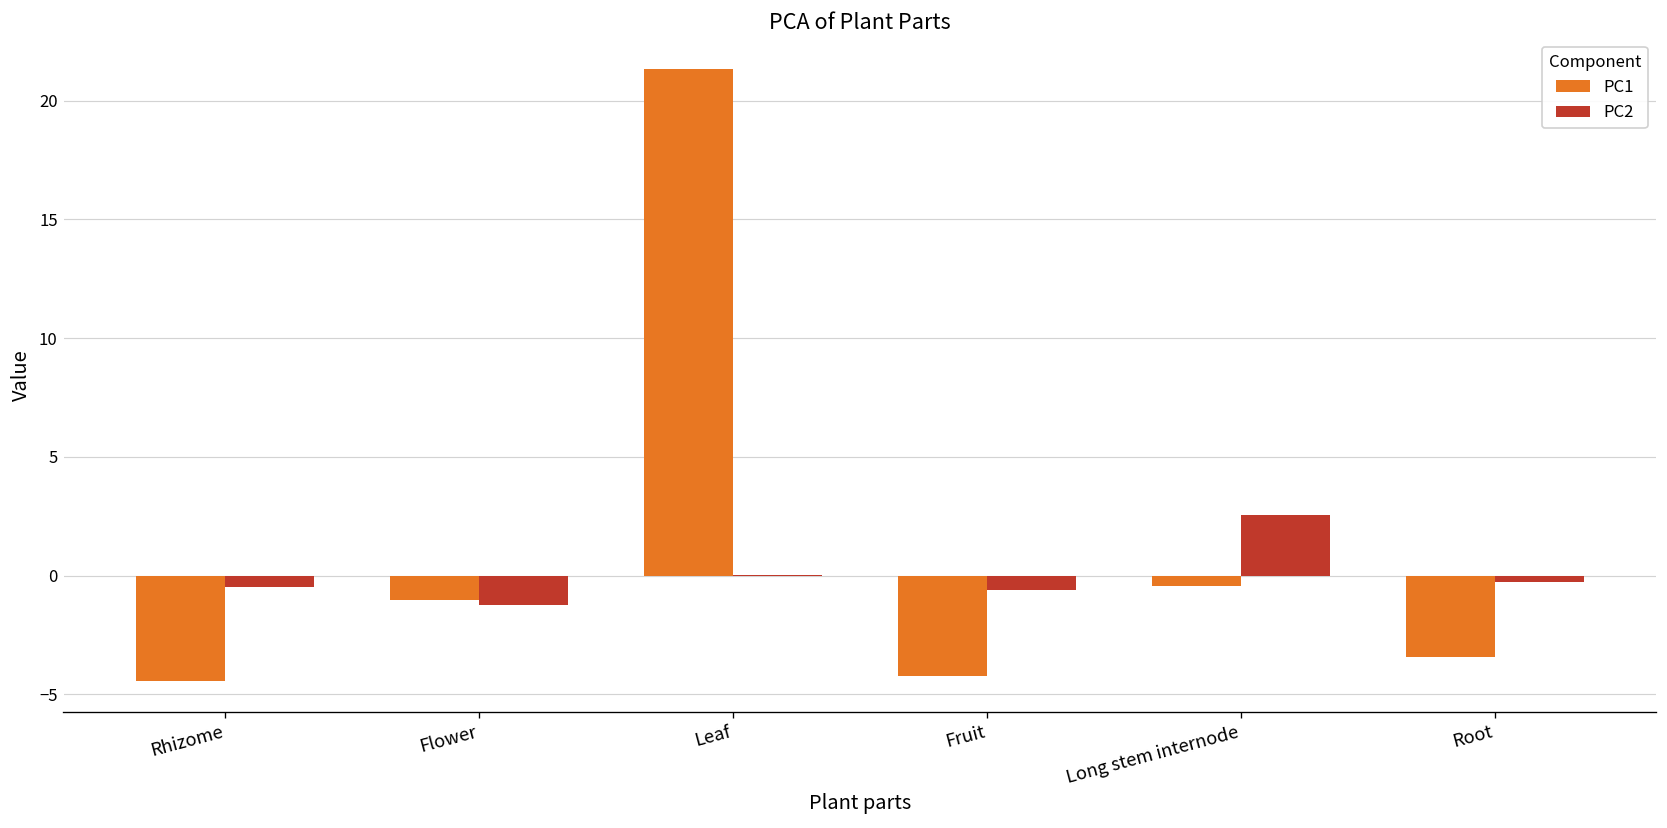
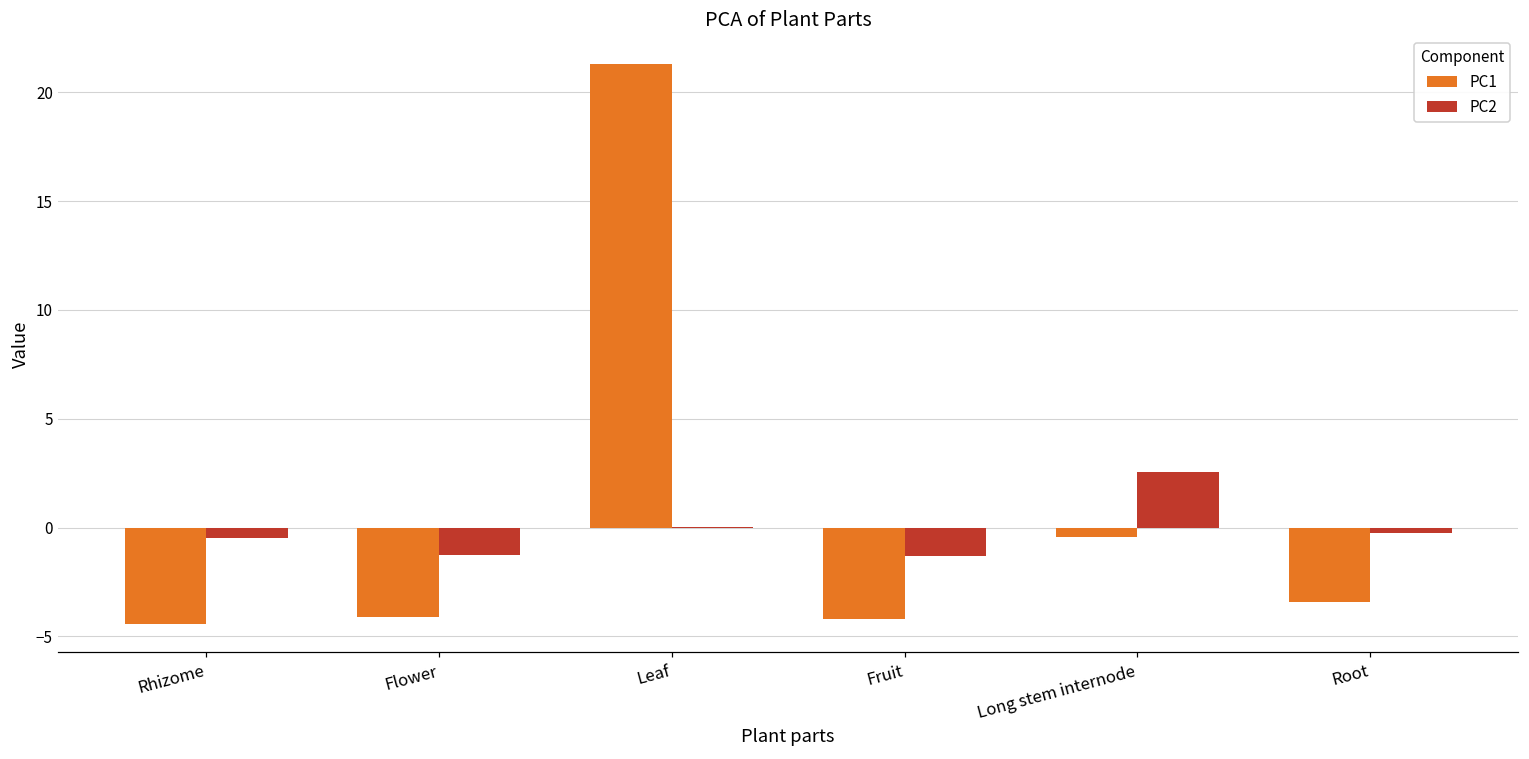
  {
    "PC1": {
      "Rhizome": -4.4,
-     "Flower": -1.0,
+     "Flower": -4.1,
      "Leaf": 21.3,
      "Fruit": -4.2,
      "Long stem internode": -0.5,
      "Root": -3.4
    },
    "PC2": {
      "Rhizome": -0.5,
      "Flower": -1.3,
-     "Fruit": -0.6,
+     "Fruit": -1.3,
      "Long stem internode": 2.5,
      "Root": -0.3
    }
  }
